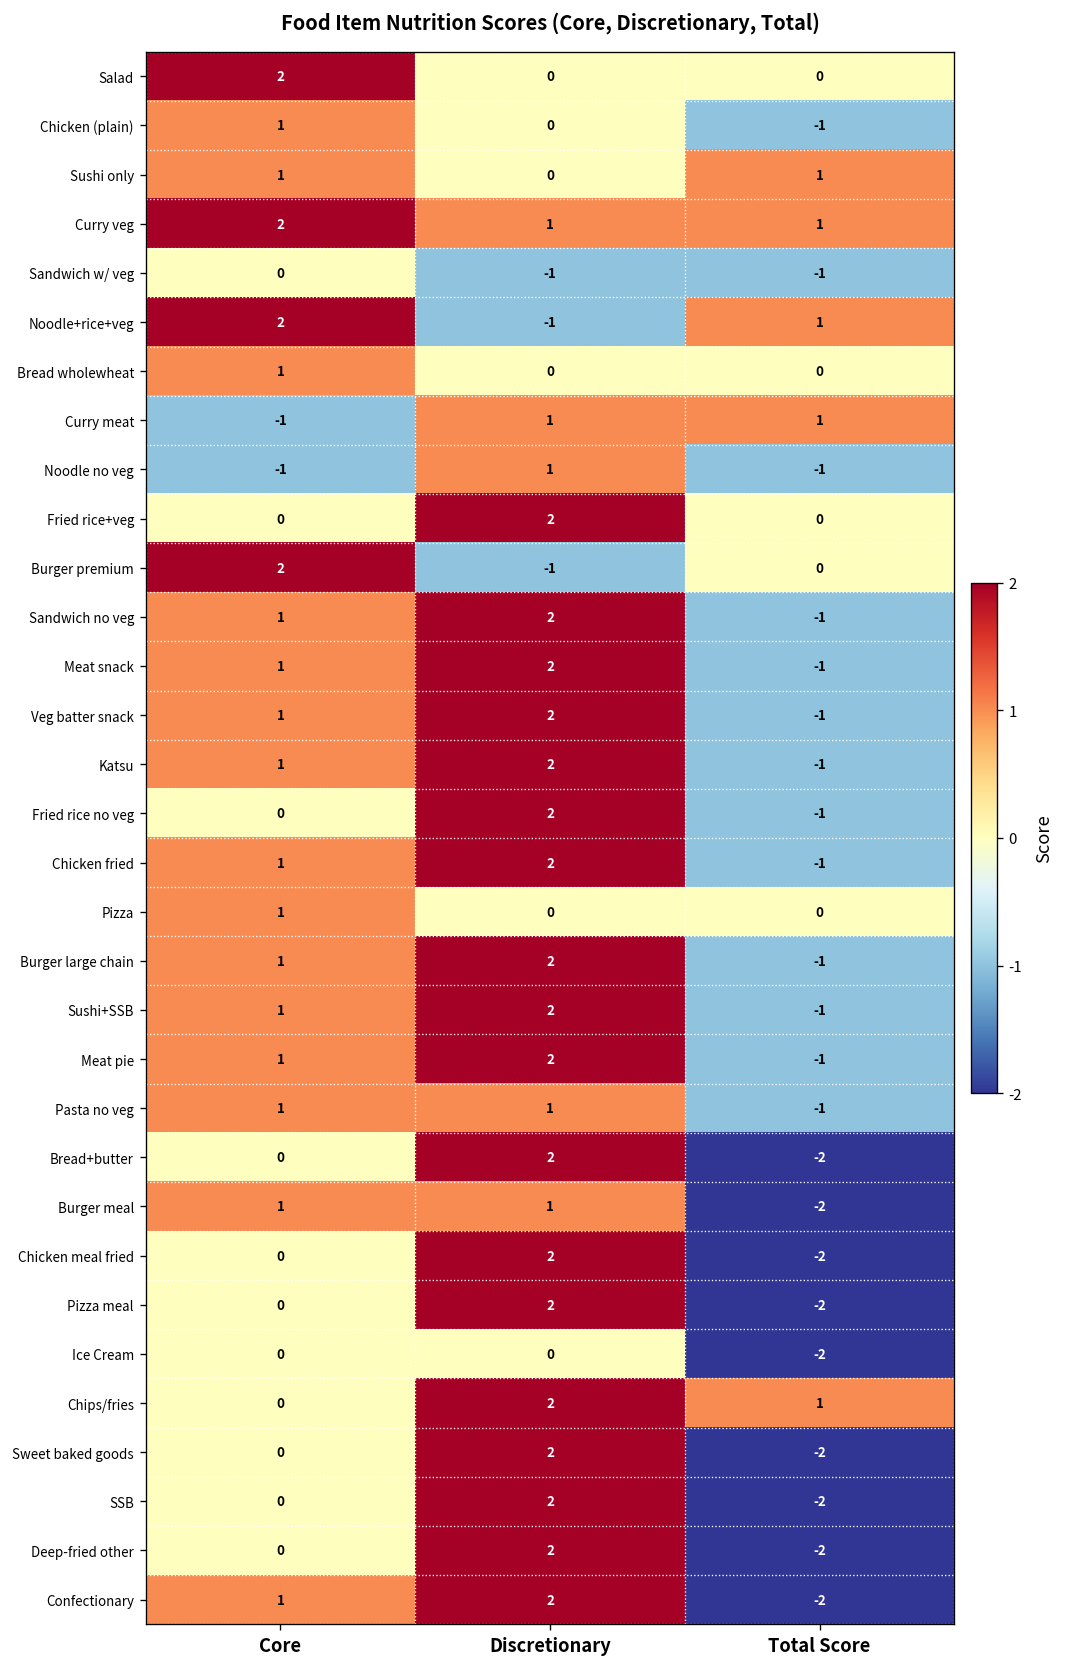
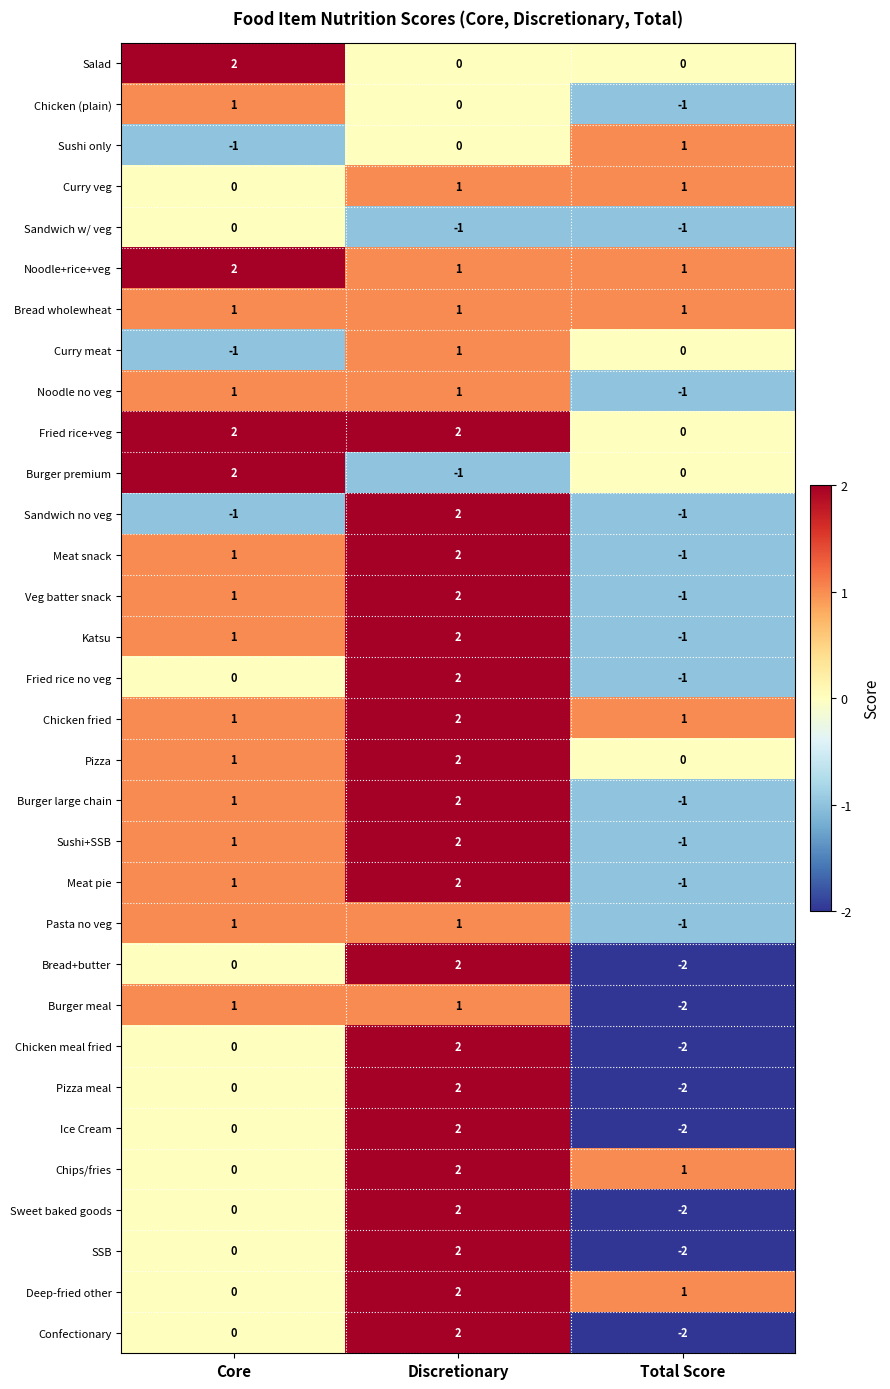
  {
    "Salad": {
      "Core": 2,
      "Discretionary": 0,
      "Total Score": 0
    },
    "Chicken (plain)": {
      "Core": 1,
      "Discretionary": 0,
      "Total Score": -1
    },
    "Sushi only": {
-     "Core": 1,
+     "Core": -1,
      "Discretionary": 0,
      "Total Score": 1
    },
    "Curry veg": {
-     "Core": 2,
+     "Core": 0,
      "Discretionary": 1,
      "Total Score": 1
    },
    "Sandwich w/ veg": {
      "Core": 0,
      "Discretionary": -1,
      "Total Score": -1
    },
    "Noodle+rice+veg": {
      "Core": 2,
-     "Discretionary": -1,
+     "Discretionary": 1,
      "Total Score": 1
    },
    "Bread wholewheat": {
      "Core": 1,
-     "Discretionary": 0,
-     "Total Score": 0
+     "Discretionary": 1,
+     "Total Score": 1
    },
    "Curry meat": {
      "Core": -1,
      "Discretionary": 1,
-     "Total Score": 1
+     "Total Score": 0
    },
    "Noodle no veg": {
-     "Core": -1,
+     "Core": 1,
      "Discretionary": 1,
      "Total Score": -1
    },
    "Fried rice+veg": {
-     "Core": 0,
+     "Core": 2,
      "Discretionary": 2,
      "Total Score": 0
    },
    "Burger premium": {
      "Core": 2,
      "Discretionary": -1,
      "Total Score": 0
    },
    "Sandwich no veg": {
-     "Core": 1,
+     "Core": -1,
      "Discretionary": 2,
      "Total Score": -1
    },
    "Meat snack": {
      "Core": 1,
      "Discretionary": 2,
      "Total Score": -1
    },
    "Veg batter snack": {
      "Core": 1,
      "Discretionary": 2,
      "Total Score": -1
    },
    "Katsu": {
      "Core": 1,
      "Discretionary": 2,
      "Total Score": -1
    },
    "Fried rice no veg": {
      "Core": 0,
      "Discretionary": 2,
      "Total Score": -1
    },
    "Chicken fried": {
      "Core": 1,
      "Discretionary": 2,
-     "Total Score": -1
+     "Total Score": 1
    },
    "Pizza": {
      "Core": 1,
-     "Discretionary": 0,
+     "Discretionary": 2,
      "Total Score": 0
    },
    "Burger large chain": {
      "Core": 1,
      "Discretionary": 2,
      "Total Score": -1
    },
    "Sushi+SSB": {
      "Core": 1,
      "Discretionary": 2,
      "Total Score": -1
    },
    "Meat pie": {
      "Core": 1,
      "Discretionary": 2,
      "Total Score": -1
    },
    "Pasta no veg": {
      "Core": 1,
      "Discretionary": 1,
      "Total Score": -1
    },
    "Bread+butter": {
      "Core": 0,
      "Discretionary": 2,
      "Total Score": -2
    },
    "Burger meal": {
      "Core": 1,
      "Discretionary": 1,
      "Total Score": -2
    },
    "Chicken meal fried": {
      "Core": 0,
      "Discretionary": 2,
      "Total Score": -2
    },
    "Pizza meal": {
      "Core": 0,
      "Discretionary": 2,
      "Total Score": -2
    },
    "Ice Cream": {
      "Core": 0,
-     "Discretionary": 0,
+     "Discretionary": 2,
      "Total Score": -2
    },
    "Chips/fries": {
      "Core": 0,
      "Discretionary": 2,
      "Total Score": 1
    },
    "Sweet baked goods": {
      "Core": 0,
      "Discretionary": 2,
      "Total Score": -2
    },
    "SSB": {
      "Core": 0,
      "Discretionary": 2,
      "Total Score": -2
    },
    "Deep-fried other": {
      "Core": 0,
      "Discretionary": 2,
-     "Total Score": -2
+     "Total Score": 1
    },
    "Confectionary": {
-     "Core": 1,
+     "Core": 0,
      "Discretionary": 2,
      "Total Score": -2
    }
  }
